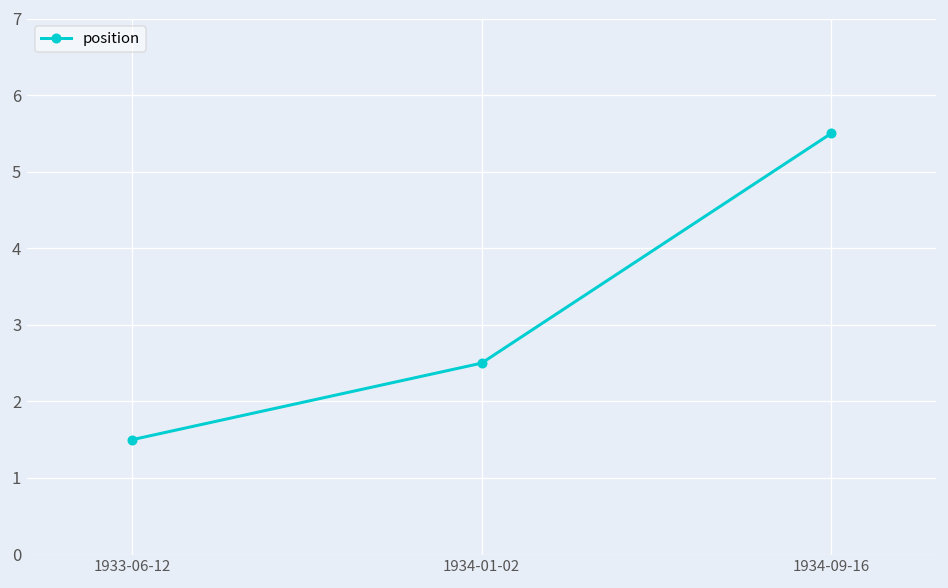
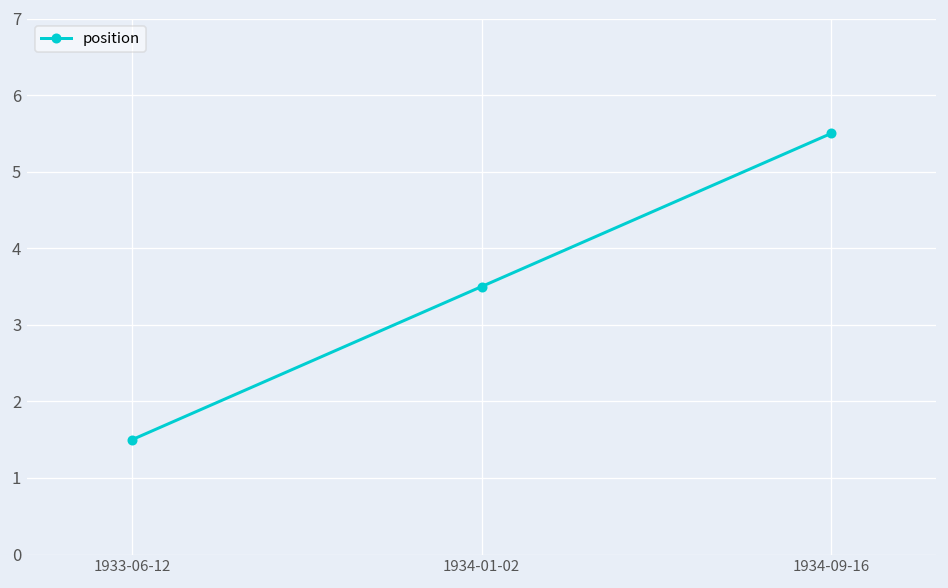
  {
    "1933-06-12": 1.5,
-   "1934-01-02": 2.5,
+   "1934-01-02": 3.5,
    "1934-09-16": 5.5
  }
